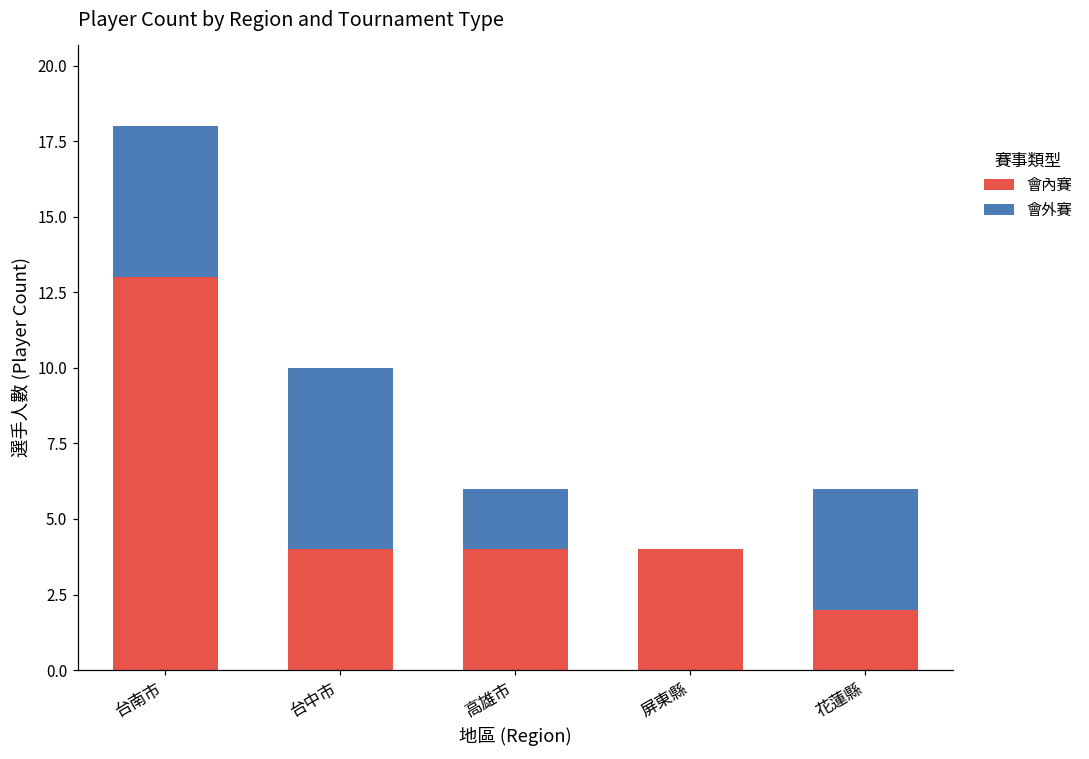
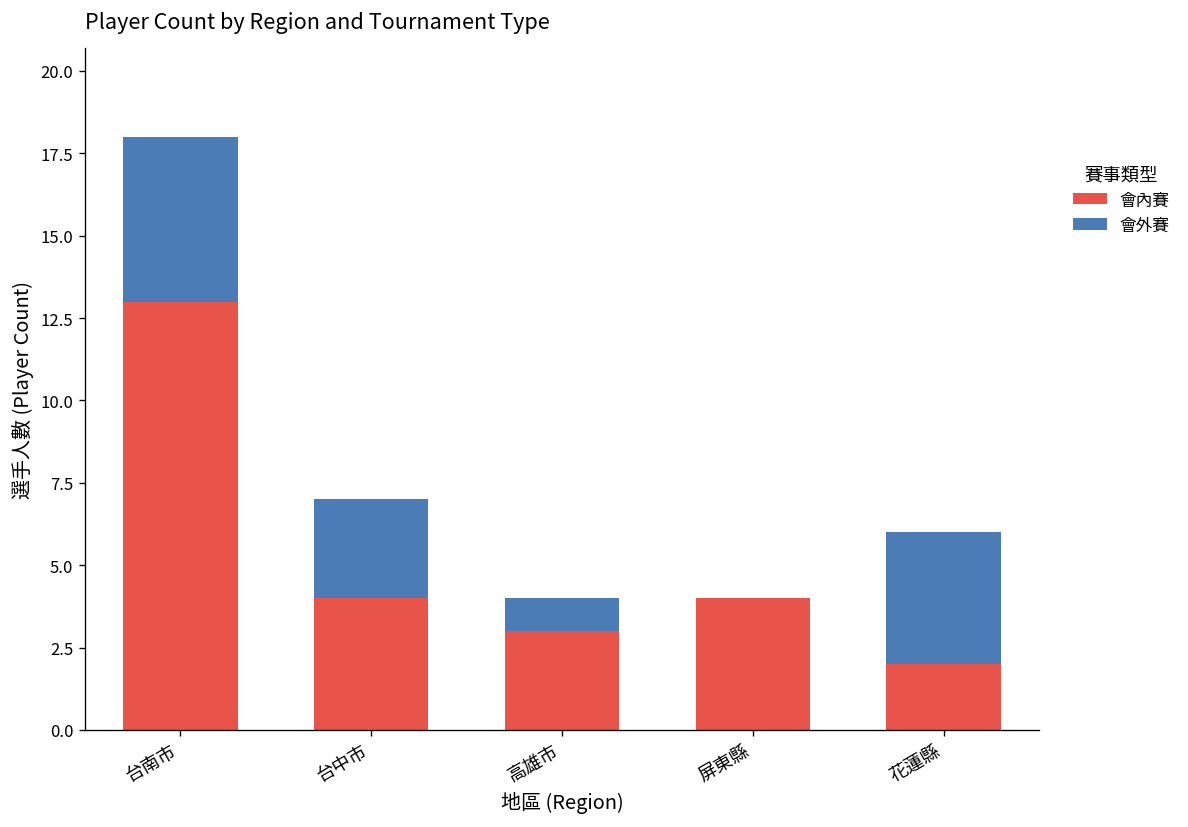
  {
    "會內賽": {
      "台南市": 13,
      "台中市": 4,
-     "高雄市": 4,
+     "高雄市": 3,
      "屏東縣": 4,
      "花蓮縣": 2
    },
    "會外賽": {
      "台南市": 5,
-     "台中市": 6,
-     "高雄市": 2,
+     "台中市": 3,
+     "高雄市": 1,
      "屏東縣": 0,
      "花蓮縣": 4
    }
  }
